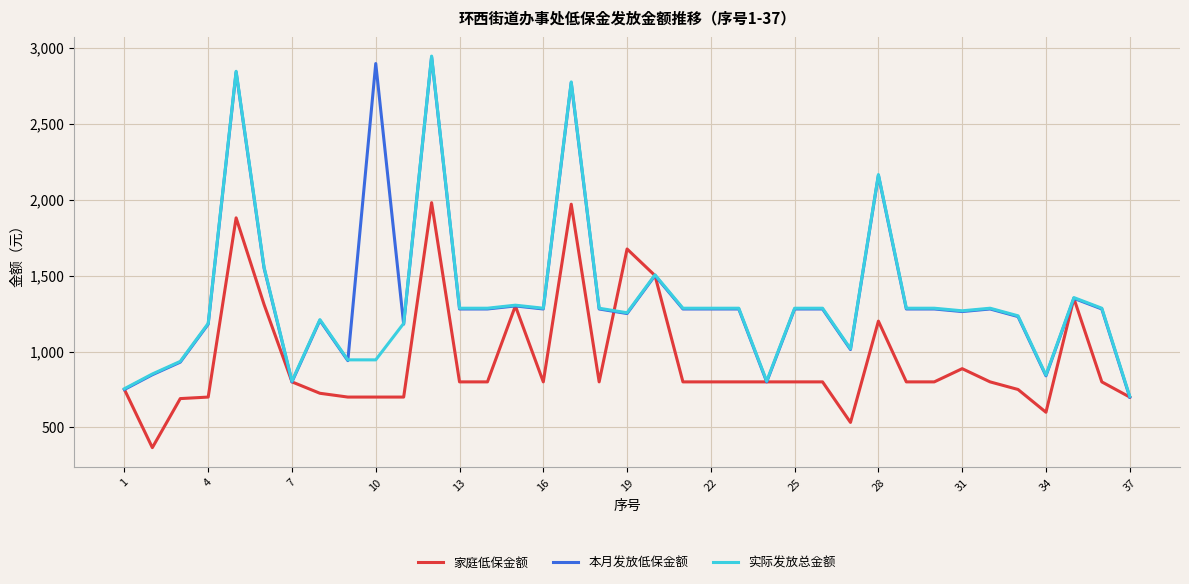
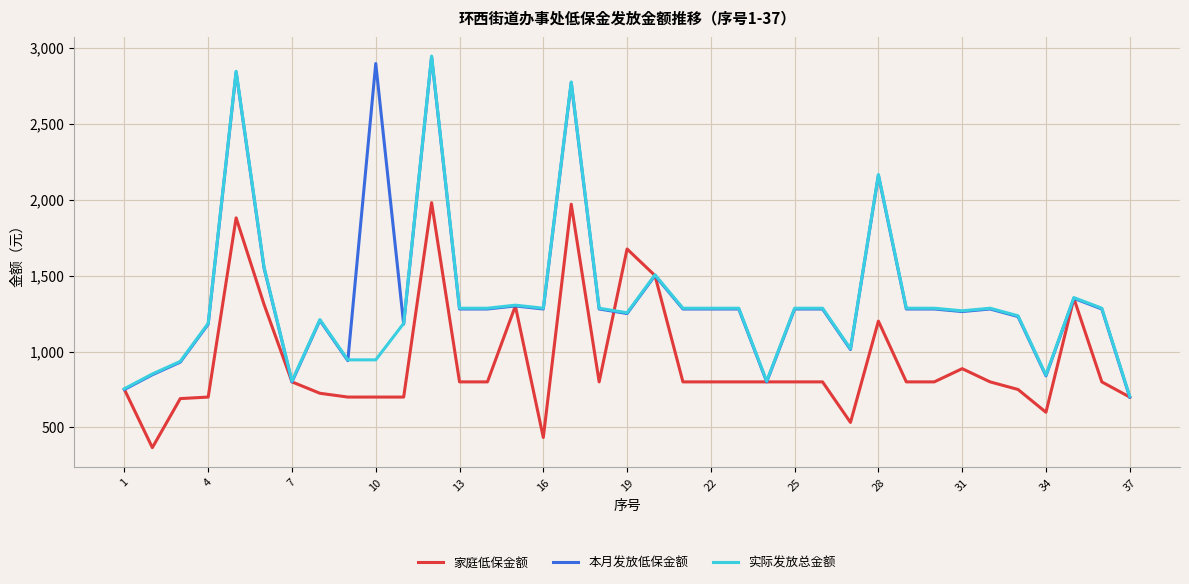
  {
    "家庭低保金额": {
      "4": "700",
      "10": "700",
      "13": "800",
-     "16": "800",
+     "16": "430",
      "19": "1,680",
      "22": "800",
      "25": "800",
      "28": "1,200",
      "31": "890",
      "34": "600"
    },
    "本月发放低保金额": {
      "10": "2,900"
    },
    "实际发放总金额": {
      "10": "950"
    }
  }
